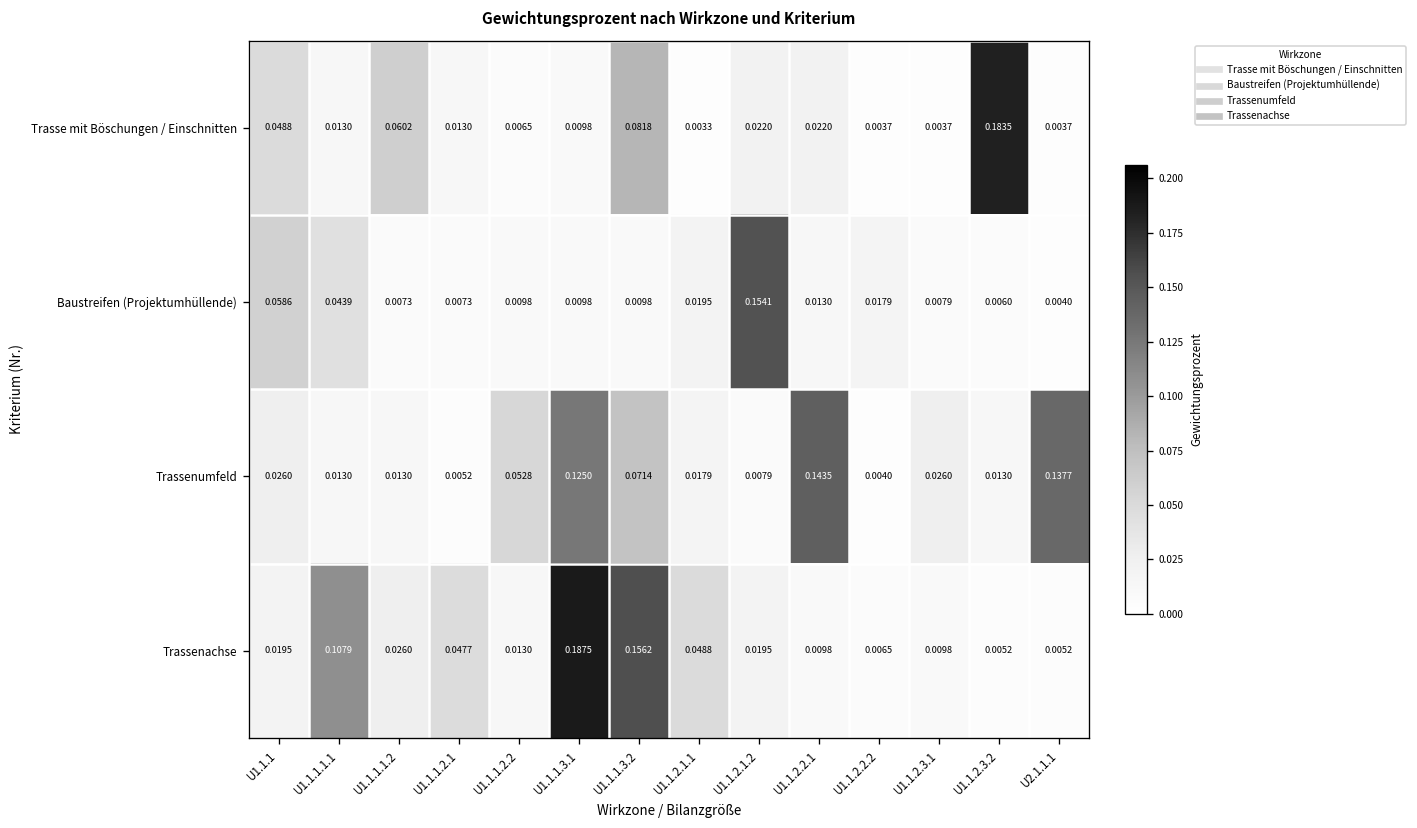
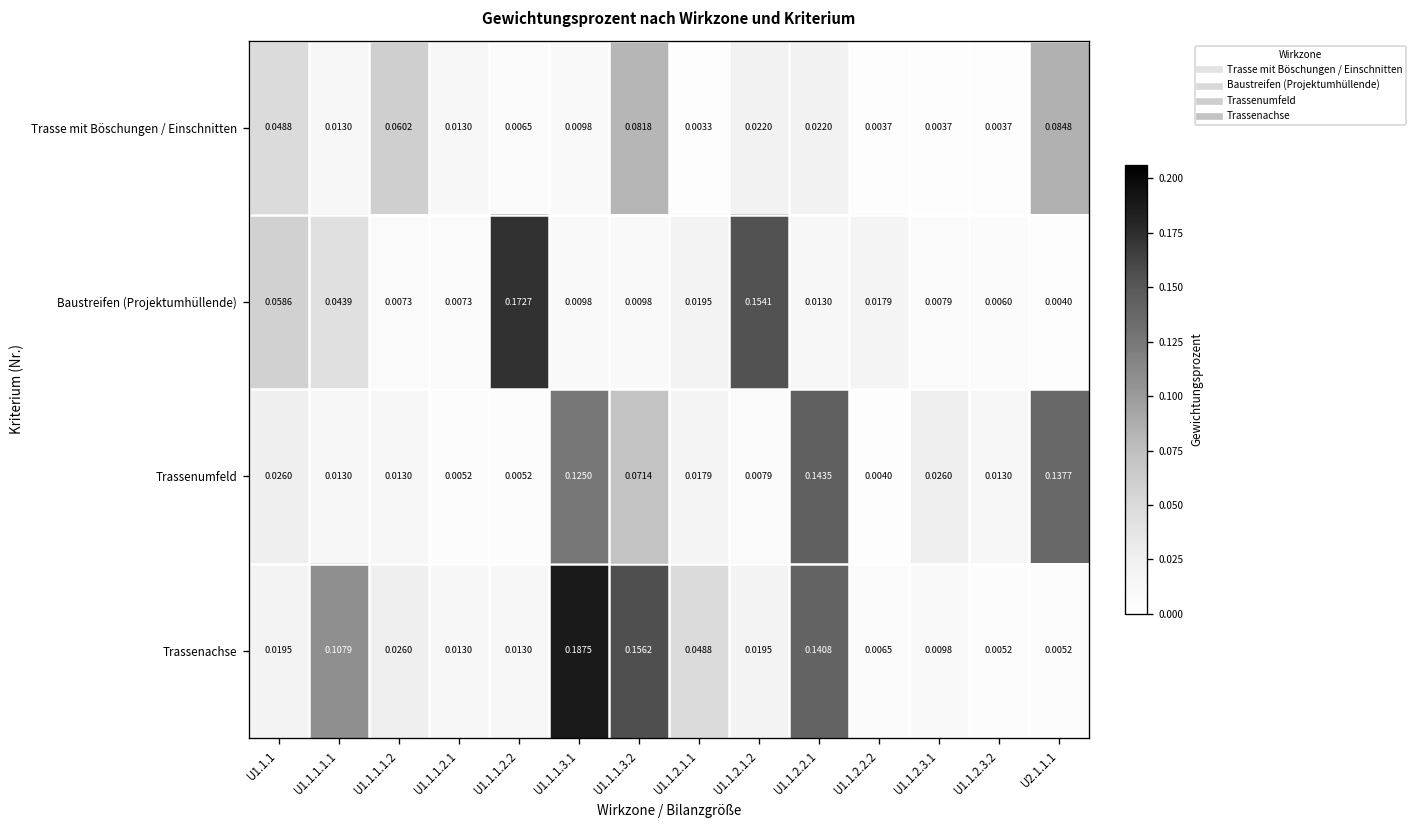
  {
    "Trasse mit Böschungen / Einschnitten": {
      "U1.1.1": 0.0488,
      "U1.1.1.1.1": 0.0130,
      "U1.1.1.1.2": 0.0602,
      "U1.1.1.2.1": 0.0130,
      "U1.1.1.2.2": 0.0065,
      "U1.1.1.3.1": 0.0098,
      "U1.1.1.3.2": 0.0818,
      "U1.1.2.1.1": 0.0033,
      "U1.1.2.1.2": 0.0220,
      "U1.1.2.2.1": 0.0220,
      "U1.1.2.2.2": 0.0037,
      "U1.1.2.3.1": 0.0037,
-     "U1.1.2.3.2": 0.1835,
-     "U2.1.1.1": 0.0037
+     "U1.1.2.3.2": 0.0037,
+     "U2.1.1.1": 0.0848
    },
    "Baustreifen (Projektumhüllende)": {
      "U1.1.1": 0.0586,
      "U1.1.1.1.1": 0.0439,
      "U1.1.1.1.2": 0.0073,
      "U1.1.1.2.1": 0.0073,
-     "U1.1.1.2.2": 0.0098,
+     "U1.1.1.2.2": 0.1727,
      "U1.1.1.3.1": 0.0098,
      "U1.1.1.3.2": 0.0098,
      "U1.1.2.1.1": 0.0195,
      "U1.1.2.1.2": 0.1541,
      "U1.1.2.2.1": 0.0130,
      "U1.1.2.2.2": 0.0179,
      "U1.1.2.3.1": 0.0079,
      "U1.1.2.3.2": 0.0060,
      "U2.1.1.1": 0.0040
    },
    "Trassenumfeld": {
      "U1.1.1": 0.0260,
      "U1.1.1.1.1": 0.0130,
      "U1.1.1.1.2": 0.0130,
      "U1.1.1.2.1": 0.0052,
-     "U1.1.1.2.2": 0.0528,
+     "U1.1.1.2.2": 0.0052,
      "U1.1.1.3.1": 0.1250,
      "U1.1.1.3.2": 0.0714,
      "U1.1.2.1.1": 0.0179,
      "U1.1.2.1.2": 0.0079,
      "U1.1.2.2.1": 0.1435,
      "U1.1.2.2.2": 0.0040,
      "U1.1.2.3.1": 0.0260,
      "U1.1.2.3.2": 0.0130,
      "U2.1.1.1": 0.1377
    },
    "Trassenachse": {
      "U1.1.1": 0.0195,
      "U1.1.1.1.1": 0.1079,
      "U1.1.1.1.2": 0.0260,
-     "U1.1.1.2.1": 0.0477,
+     "U1.1.1.2.1": 0.0130,
      "U1.1.1.2.2": 0.0130,
      "U1.1.1.3.1": 0.1875,
      "U1.1.1.3.2": 0.1562,
      "U1.1.2.1.1": 0.0488,
      "U1.1.2.1.2": 0.0195,
-     "U1.1.2.2.1": 0.0098,
+     "U1.1.2.2.1": 0.1408,
      "U1.1.2.2.2": 0.0065,
      "U1.1.2.3.1": 0.0098,
      "U1.1.2.3.2": 0.0052,
      "U2.1.1.1": 0.0052
    }
  }
